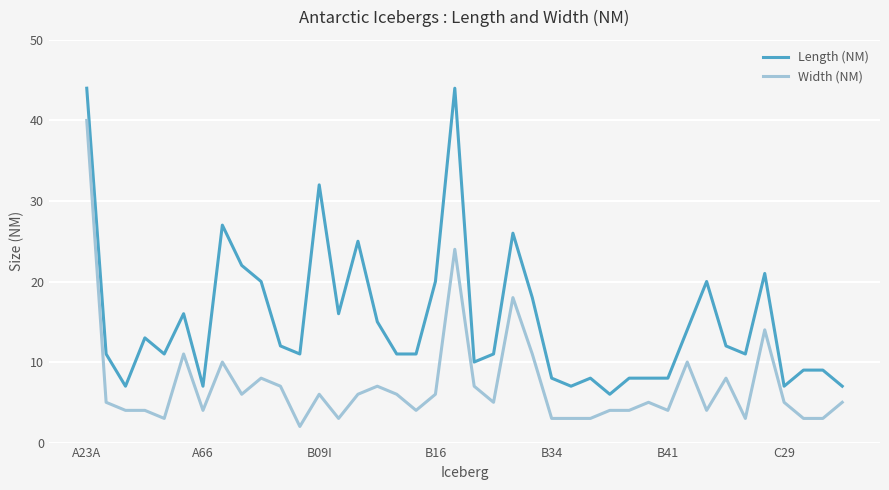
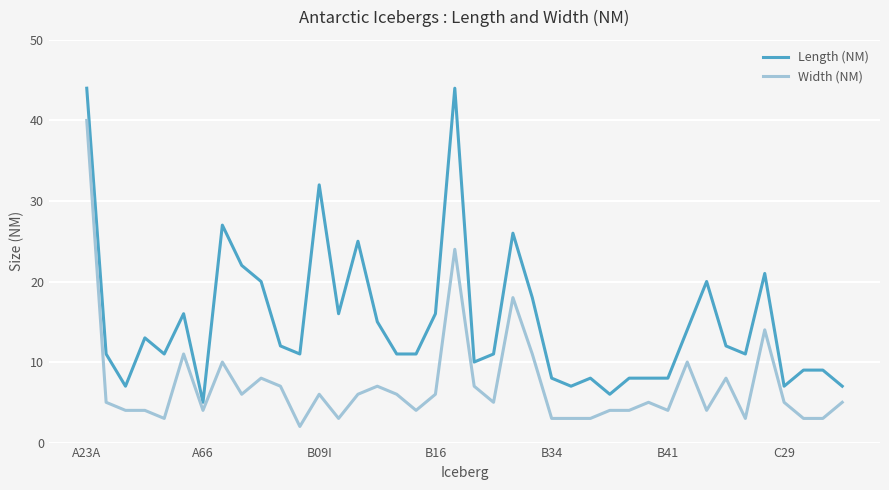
  {
    "Length (NM)": {
      "A23A": 44,
-     "A66": 7,
+     "A66": 5,
      "B09I": 32,
-     "B16": 20,
+     "B16": 16,
      "B34": 8,
      "B41": 8,
      "C29": 7
    },
    "Width (NM)": {
      "A23A": 40,
      "A66": 4,
      "B09I": 6,
      "B16": 6,
      "B34": 3,
      "B41": 4,
      "C29": 5
    }
  }
